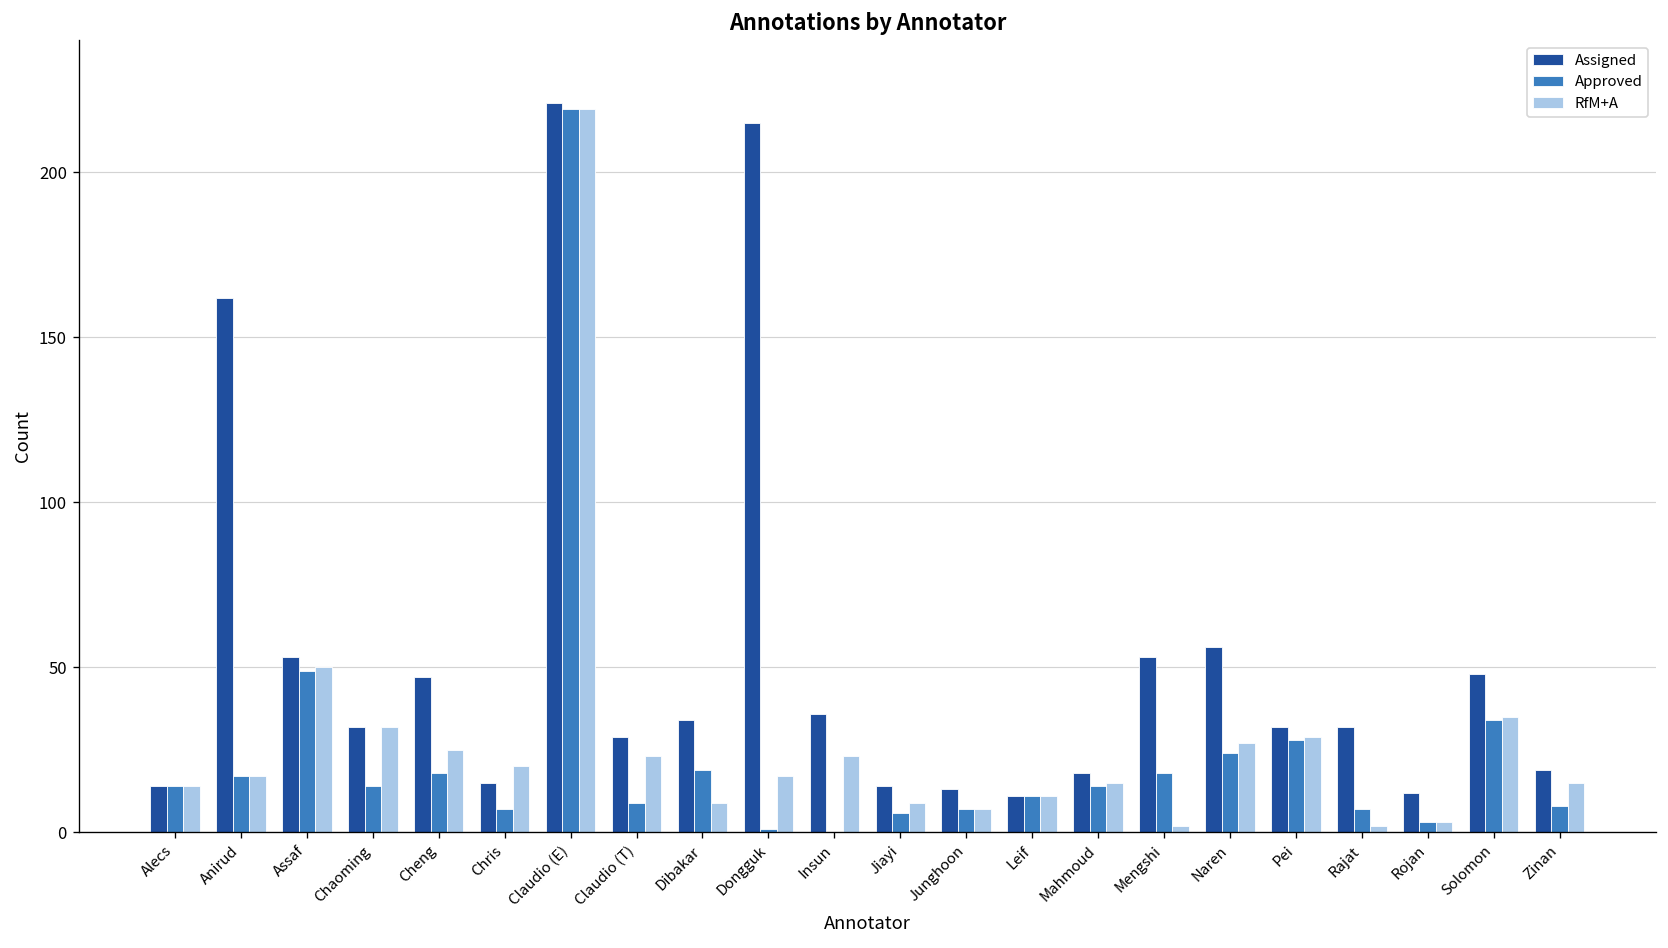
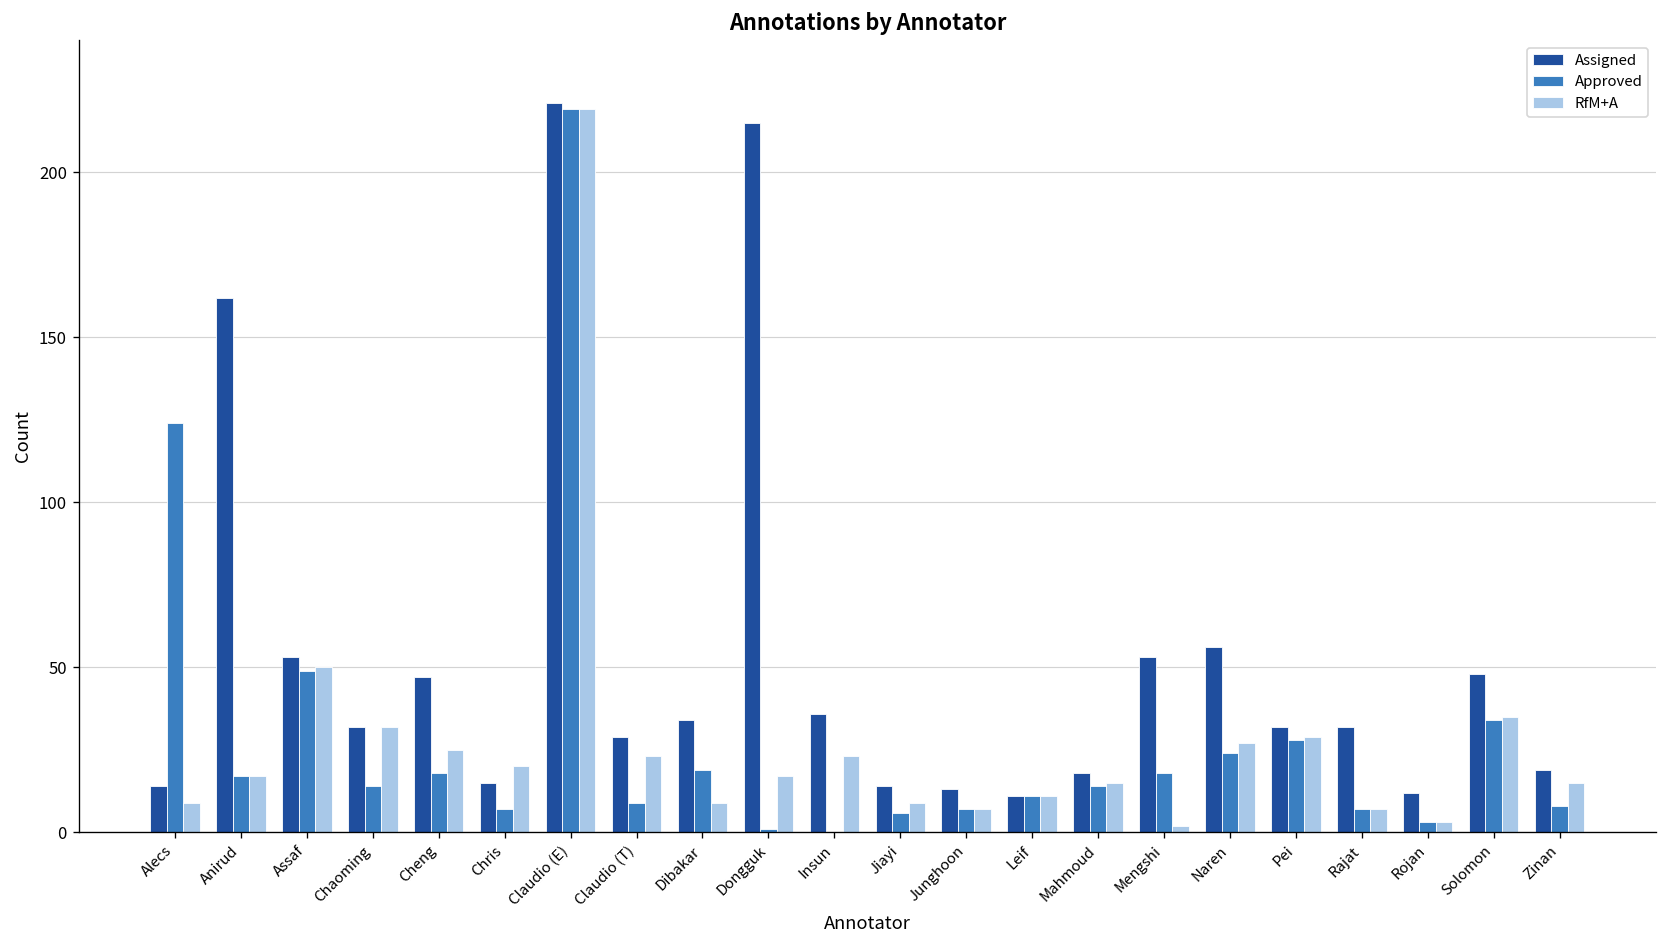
  {
    "Assigned": {
      "Alecs": 14,
      "Anirud": 162,
      "Assaf": 53,
      "Chaoming": 32,
      "Cheng": 47,
      "Chris": 15,
      "Claudio (E)": 221,
      "Claudio (T)": 29,
      "Dibakar": 34,
      "Dongguk": 215,
      "Insun": 36,
      "Jiayi": 14,
      "Junghoon": 13,
      "Leif": 11,
      "Mahmoud": 18,
      "Mengshi": 53,
      "Naren": 56,
      "Pei": 32,
      "Rajat": 32,
      "Rojan": 12,
      "Solomon": 48,
      "Zinan": 19
    },
    "Approved": {
-     "Alecs": 14,
+     "Alecs": 124,
      "Anirud": 17,
      "Assaf": 49,
      "Chaoming": 14,
      "Cheng": 18,
      "Chris": 7,
      "Claudio (E)": 219,
      "Claudio (T)": 9,
      "Dibakar": 19,
      "Dongguk": 1,
      "Insun": 0,
      "Jiayi": 6,
      "Junghoon": 7,
      "Leif": 11,
      "Mahmoud": 14,
      "Mengshi": 18,
      "Naren": 24,
      "Pei": 28,
      "Rajat": 7,
      "Rojan": 3,
      "Solomon": 34,
      "Zinan": 8
    },
    "RfM+A": {
-     "Alecs": 14,
+     "Alecs": 9,
      "Anirud": 17,
      "Assaf": 50,
      "Chaoming": 32,
      "Cheng": 25,
      "Chris": 20,
      "Claudio (E)": 219,
      "Claudio (T)": 23,
      "Dibakar": 9,
      "Dongguk": 17,
      "Insun": 23,
      "Jiayi": 9,
      "Junghoon": 7,
      "Leif": 11,
      "Mahmoud": 15,
      "Mengshi": 2,
      "Naren": 27,
      "Pei": 29,
-     "Rajat": 2,
+     "Rajat": 7,
      "Rojan": 3,
      "Solomon": 35,
      "Zinan": 15
    }
  }
